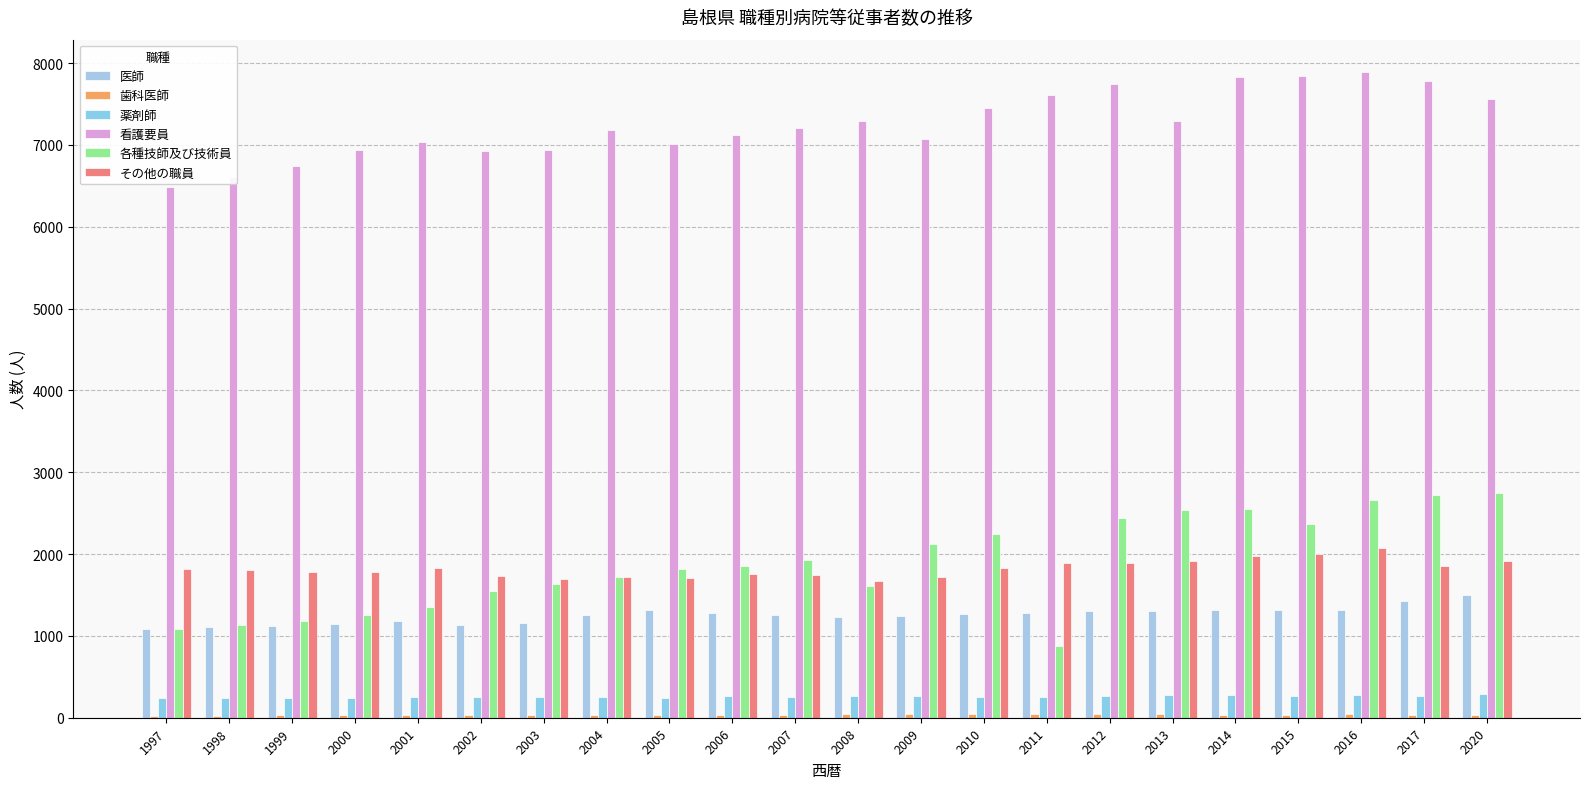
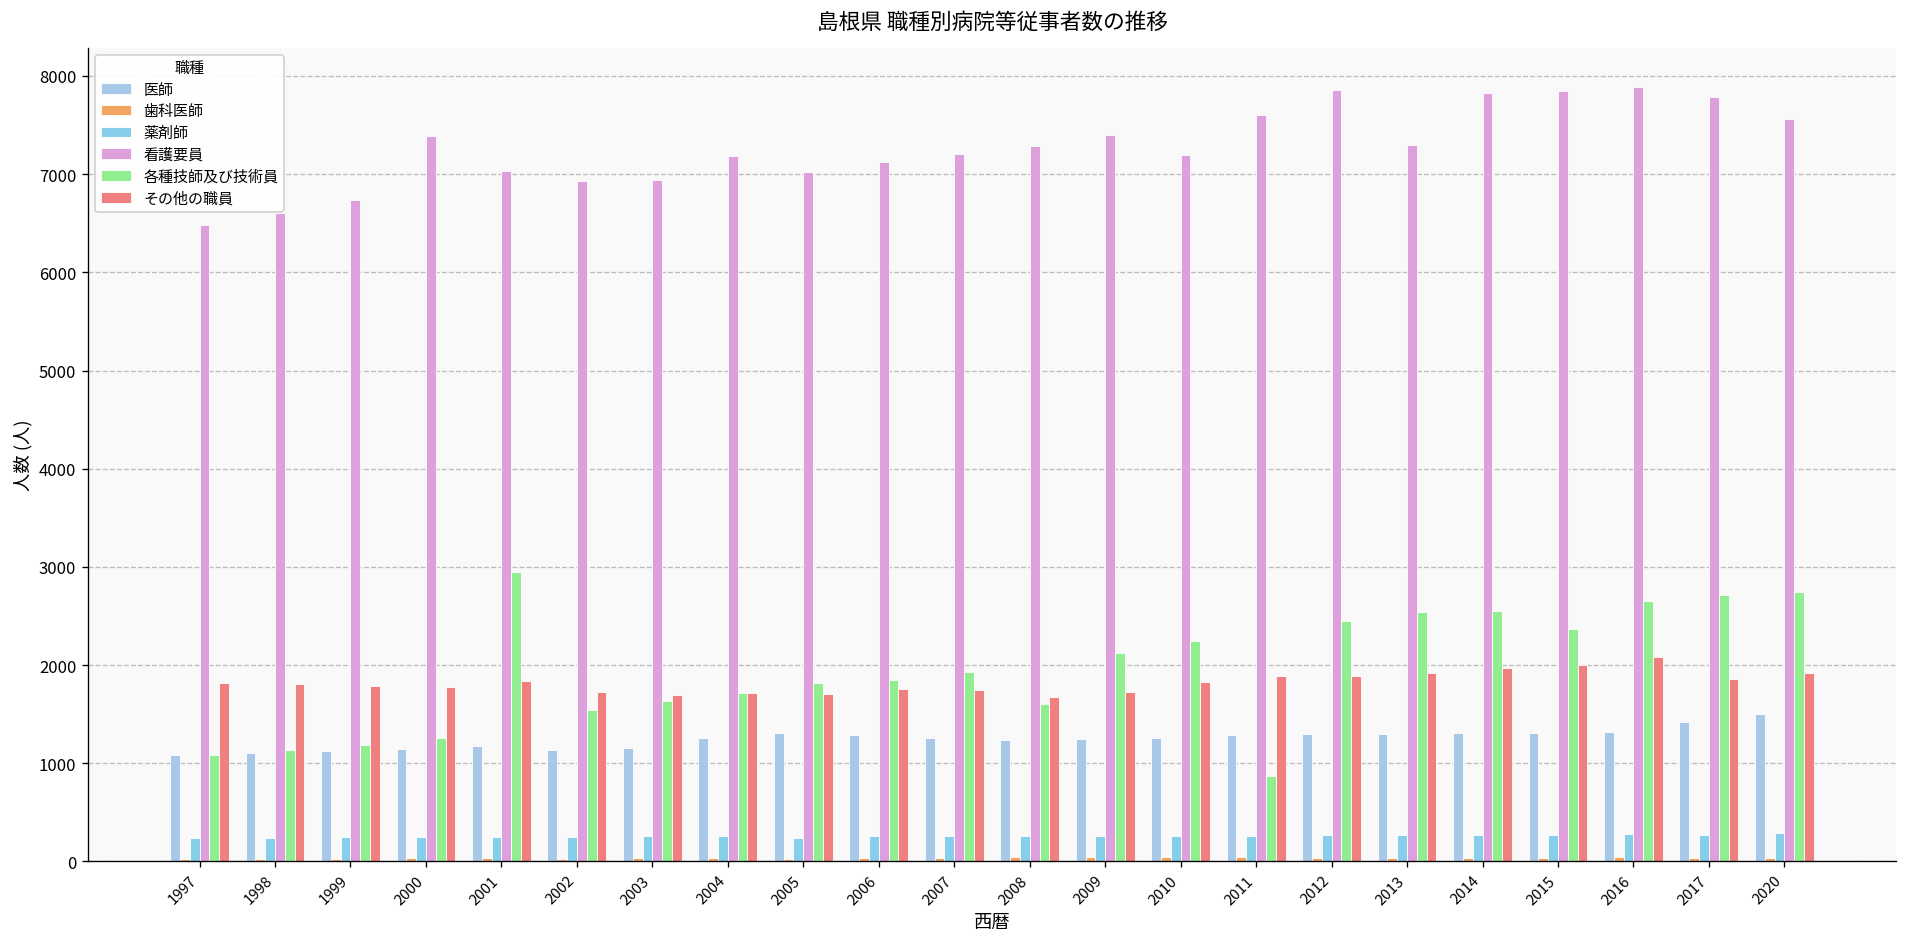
  {
    "看護要員": {
      "1997": 6500,
      "1999": 6700,
-     "2000": 6900,
+     "2000": 7400,
      "2001": 7000,
      "2002": 6900,
      "2003": 6900,
      "2004": 7200,
      "2005": 7000,
      "2006": 7100,
      "2007": 7200,
      "2008": 7300,
-     "2009": 7100,
-     "2010": 7400,
+     "2009": 7400,
+     "2010": 7200,
      "2011": 7600,
-     "2012": 7700,
+     "2012": 7900,
      "2013": 7300,
      "2014": 7800,
      "2015": 7800,
      "2016": 7900,
      "2017": 7800,
      "2020": 7600
    },
    "各種技師及び技術員": {
      "1997": 1100,
      "1998": 1100,
      "1999": 1200,
      "2000": 1300,
-     "2001": 1400,
+     "2001": 2900,
      "2002": 1500,
      "2003": 1600,
      "2004": 1700,
      "2005": 1800,
      "2006": 1800,
      "2007": 1900,
      "2008": 1600,
      "2009": 2100,
      "2010": 2300,
      "2011": 900,
      "2012": 2400,
      "2013": 2500,
      "2014": 2500,
      "2015": 2400,
      "2016": 2700,
      "2017": 2700,
      "2020": 2700
    }
  }
